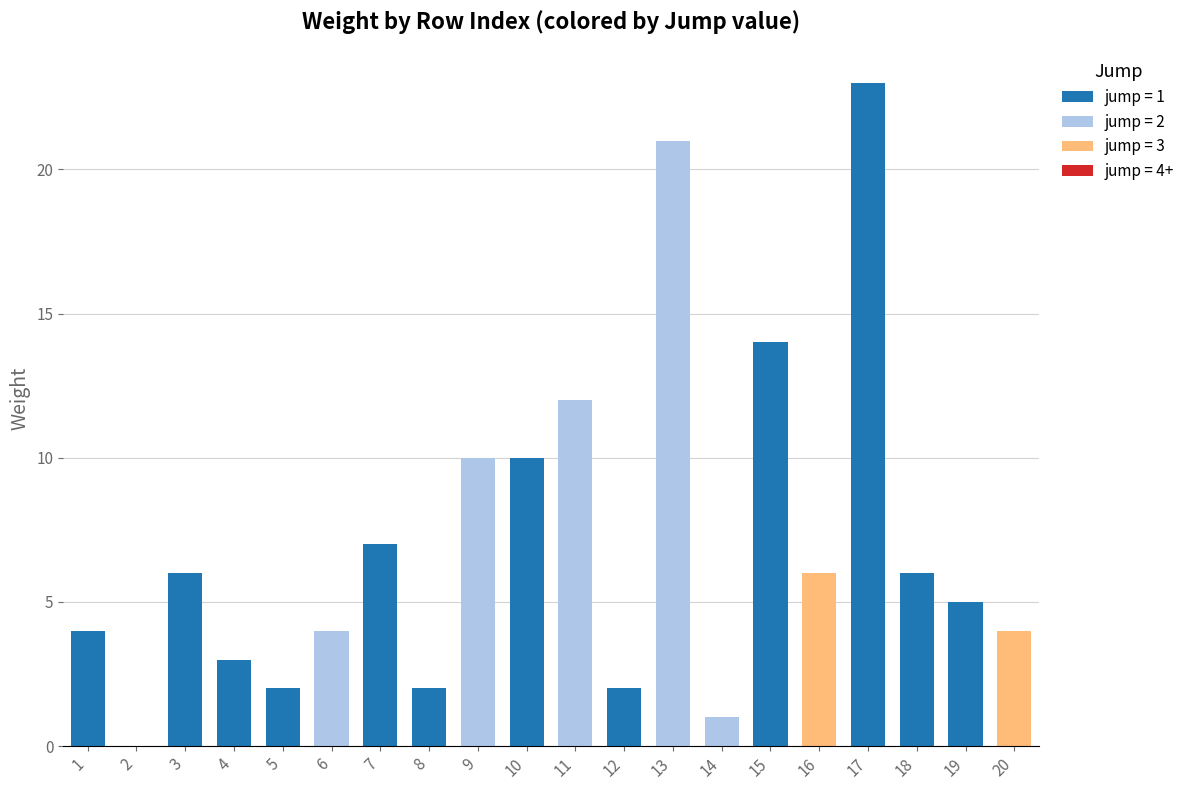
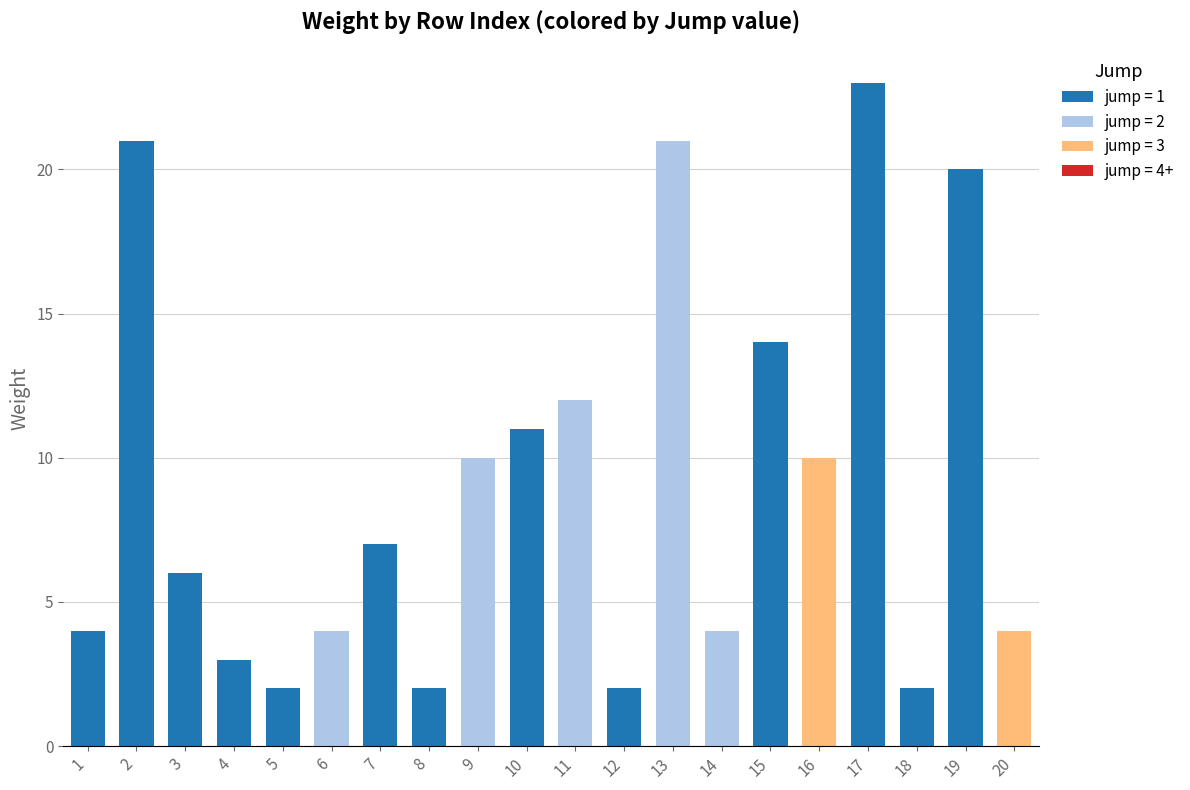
  {
    "1": 4,
-   "2": 0,
+   "2": 21,
    "3": 6,
    "4": 3,
    "5": 2,
    "6": 4,
    "7": 7,
    "8": 2,
    "9": 10,
-   "10": 10,
+   "10": 11,
    "11": 12,
    "12": 2,
    "13": 21,
-   "14": 1,
+   "14": 4,
    "15": 14,
-   "16": 6,
+   "16": 10,
    "17": 23,
-   "18": 6,
-   "19": 5,
+   "18": 2,
+   "19": 20,
    "20": 4
  }
